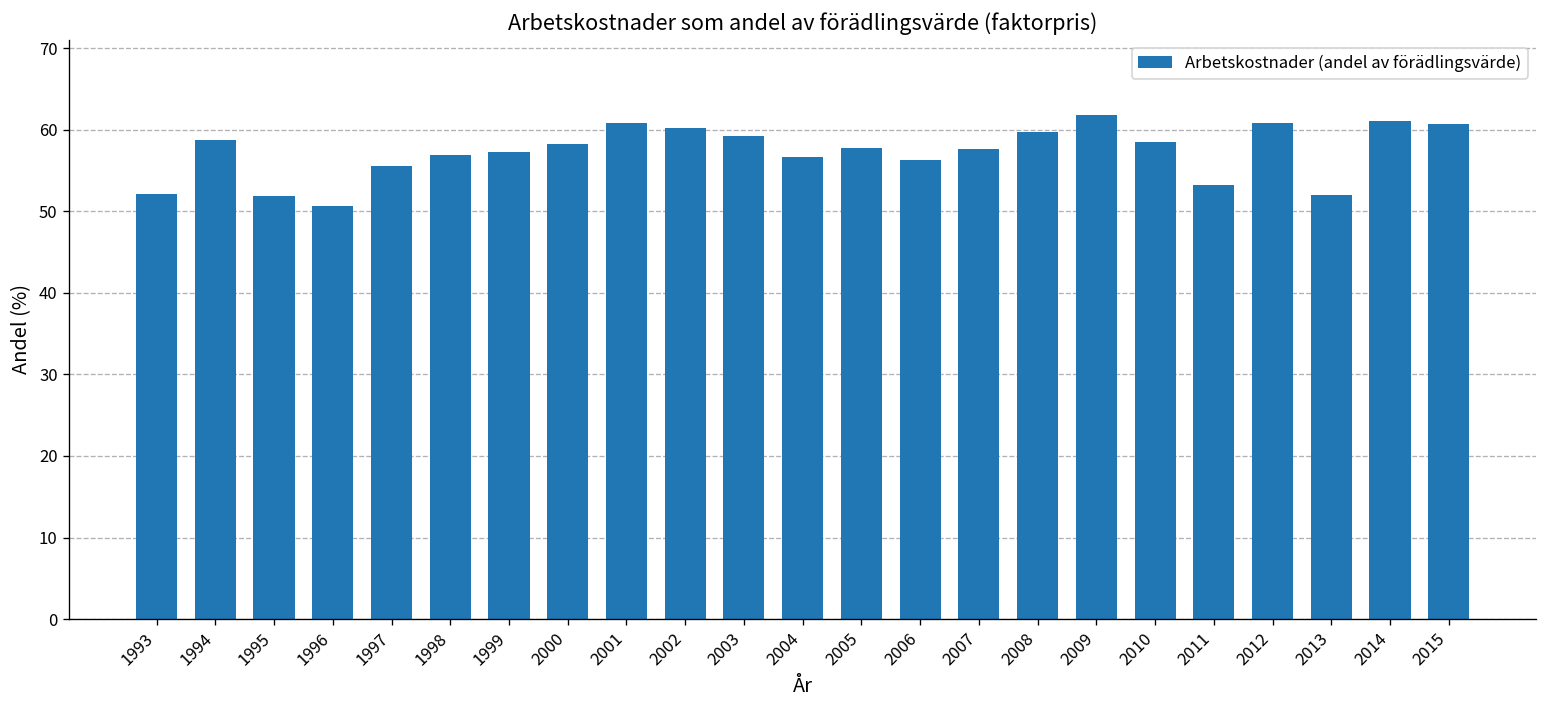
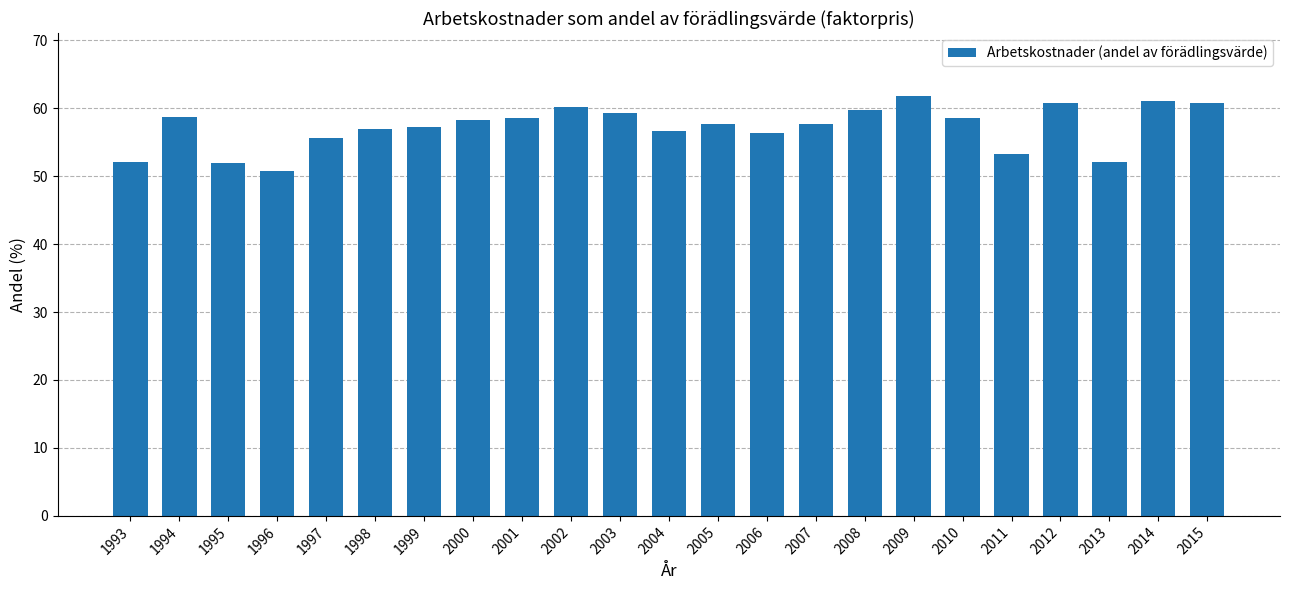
  {
    "1993": 52,
    "1994": 59,
    "1995": 52,
    "1996": 51,
    "1997": 56,
    "1998": 57,
    "1999": 57,
    "2000": 58,
-   "2001": 61,
+   "2001": 59,
    "2002": 60,
    "2003": 59,
    "2004": 57,
    "2005": 58,
    "2006": 56,
    "2007": 58,
    "2008": 60,
    "2009": 62,
    "2010": 59,
    "2011": 53,
    "2012": 61,
    "2013": 52,
    "2014": 61,
    "2015": 61
  }
